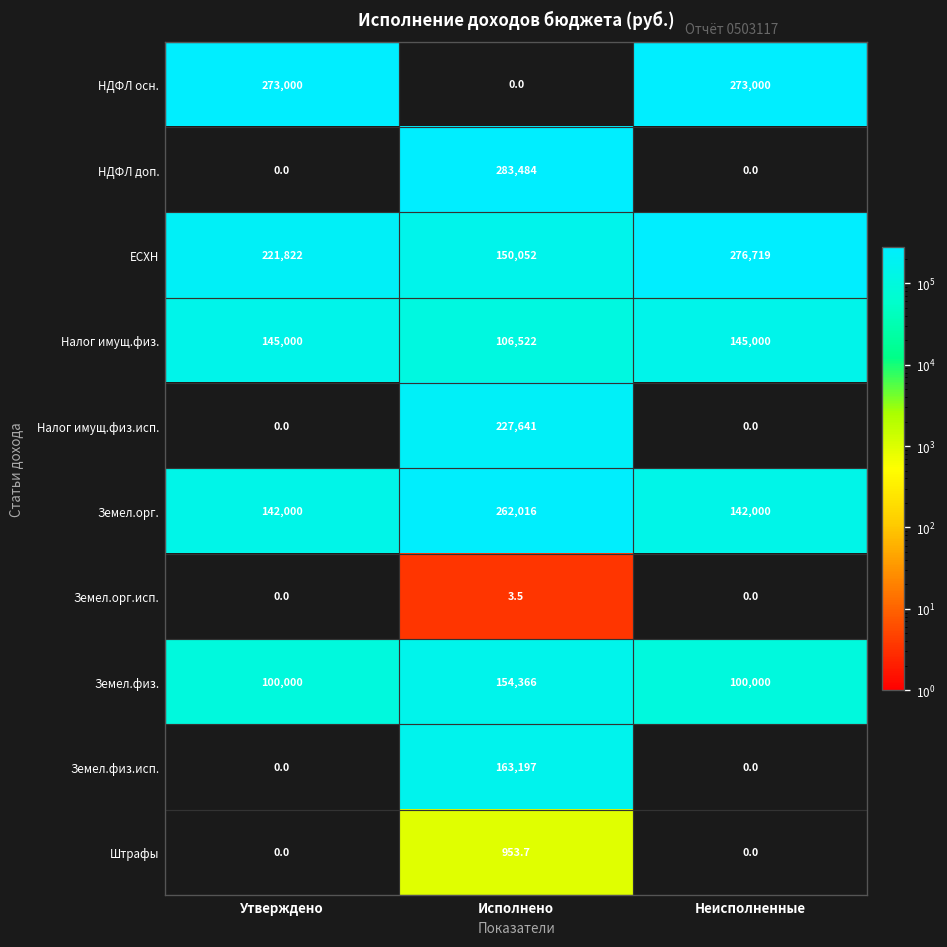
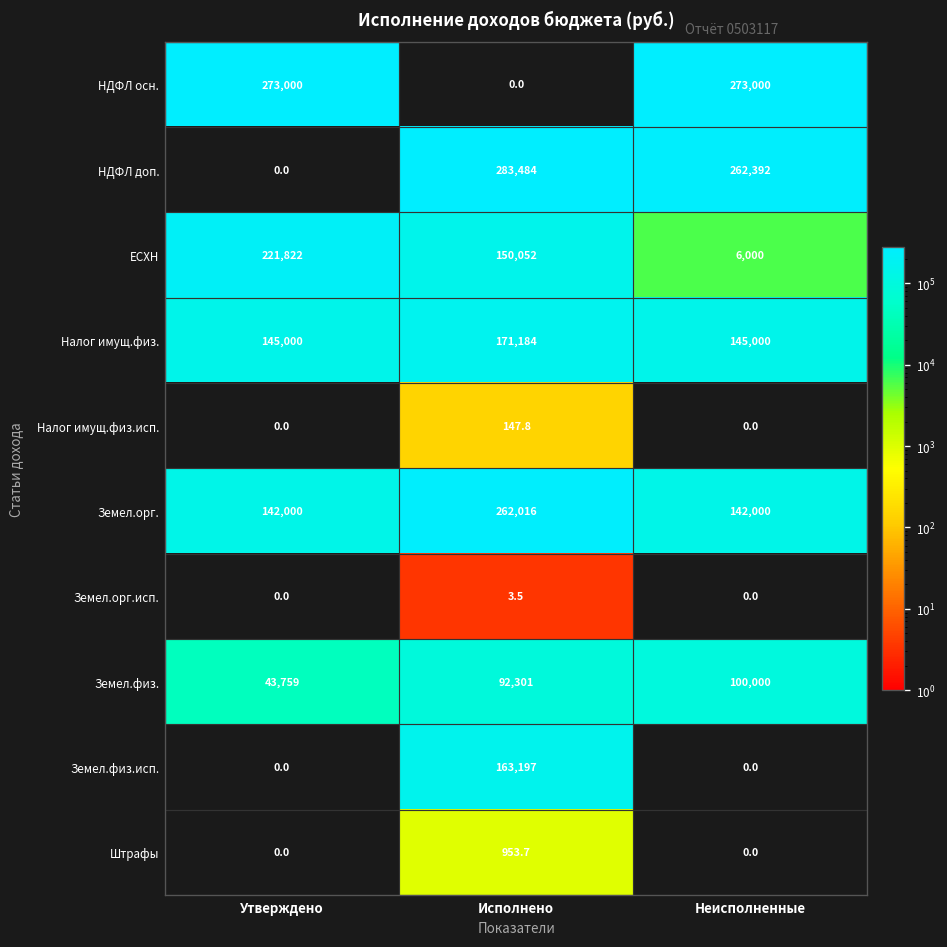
  {
    "НДФЛ осн.": {
      "Утверждено": "273,000",
      "Исполнено": "0.0",
      "Неисполненные": "273,000"
    },
    "НДФЛ доп.": {
      "Утверждено": "0.0",
      "Исполнено": "283,484",
-     "Неисполненные": "0.0"
+     "Неисполненные": "262,392"
    },
    "ЕСХН": {
      "Утверждено": "221,822",
      "Исполнено": "150,052",
-     "Неисполненные": "276,719"
+     "Неисполненные": "6,000"
    },
    "Налог имущ.физ.": {
      "Утверждено": "145,000",
-     "Исполнено": "106,522",
+     "Исполнено": "171,184",
      "Неисполненные": "145,000"
    },
    "Налог имущ.физ.исп.": {
      "Утверждено": "0.0",
-     "Исполнено": "227,641",
+     "Исполнено": "147.8",
      "Неисполненные": "0.0"
    },
    "Земел.орг.": {
      "Утверждено": "142,000",
      "Исполнено": "262,016",
      "Неисполненные": "142,000"
    },
    "Земел.орг.исп.": {
      "Утверждено": "0.0",
      "Исполнено": "3.5",
      "Неисполненные": "0.0"
    },
    "Земел.физ.": {
-     "Утверждено": "100,000",
-     "Исполнено": "154,366",
+     "Утверждено": "43,759",
+     "Исполнено": "92,301",
      "Неисполненные": "100,000"
    },
    "Земел.физ.исп.": {
      "Утверждено": "0.0",
      "Исполнено": "163,197",
      "Неисполненные": "0.0"
    },
    "Штрафы": {
      "Утверждено": "0.0",
      "Исполнено": "953.7",
      "Неисполненные": "0.0"
    }
  }
